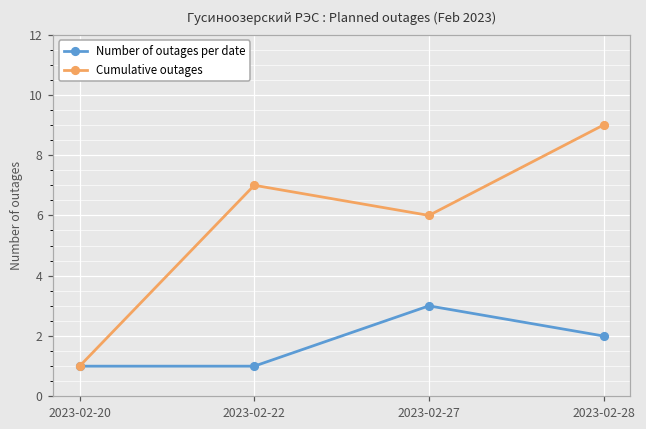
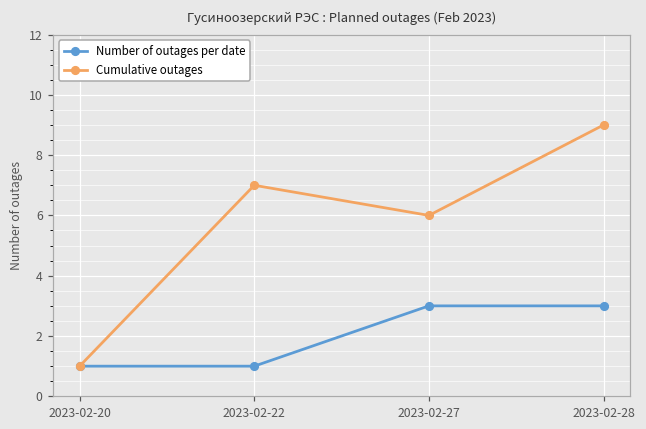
  {
    "Number of outages per date": {
      "2023-02-22": 1,
      "2023-02-27": 3,
-     "2023-02-28": 2
+     "2023-02-28": 3
    },
    "Cumulative outages": {
      "2023-02-22": 7,
      "2023-02-27": 6,
      "2023-02-28": 9
    }
  }
